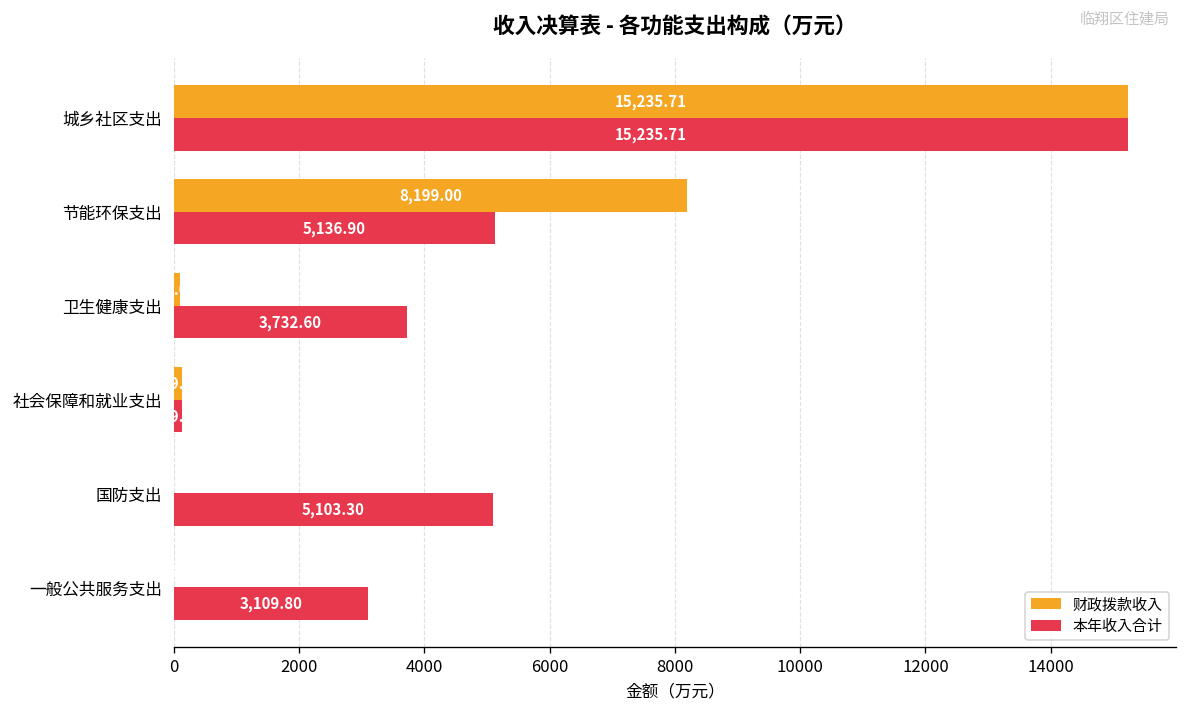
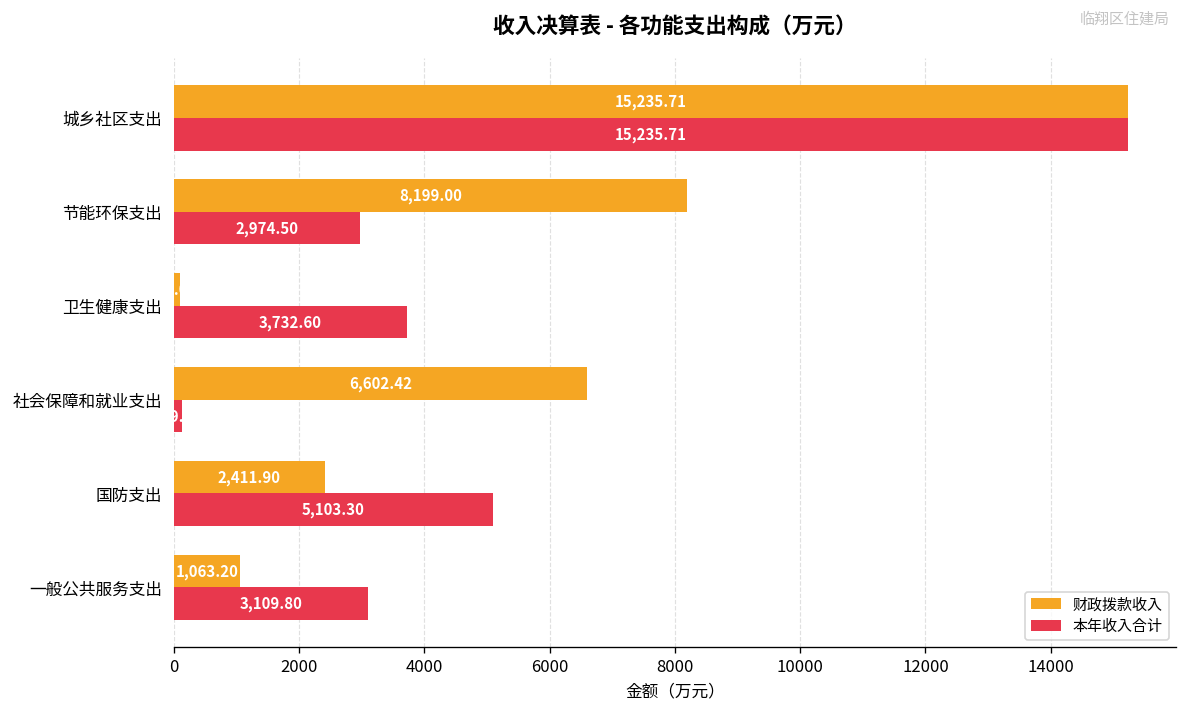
  {
    "财政拨款收入": {
      "卫生健康支出": "100",
-     "社会保障和就业支出": "100",
-     "国防支出": "0",
-     "一般公共服务支出": "0"
+     "社会保障和就业支出": "6600",
+     "国防支出": "2400",
+     "一般公共服务支出": "1100"
    },
    "本年收入合计": {
      "城乡社区支出": "15,235.71",
-     "节能环保支出": "5,136.90",
+     "节能环保支出": "2,974.50",
      "卫生健康支出": "3,732.60",
      "国防支出": "5,103.30",
      "一般公共服务支出": "3,109.80"
    }
  }
